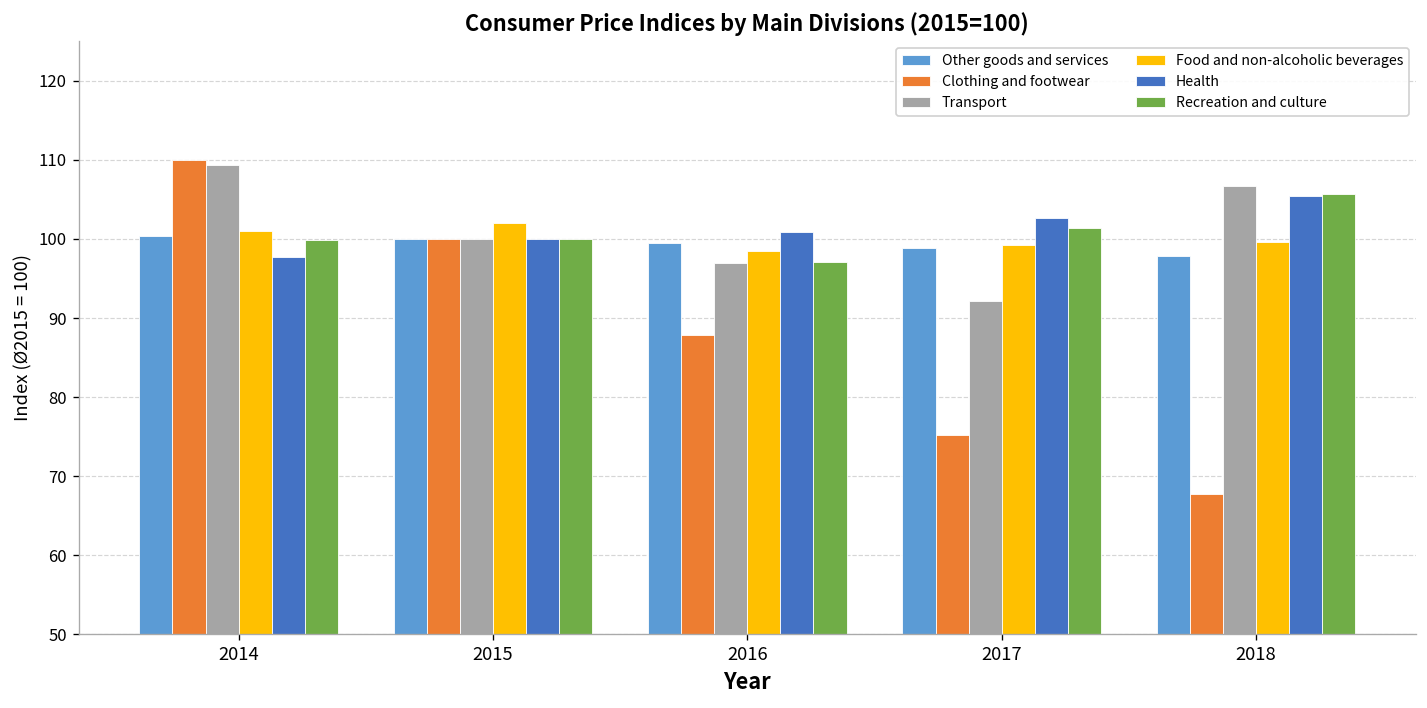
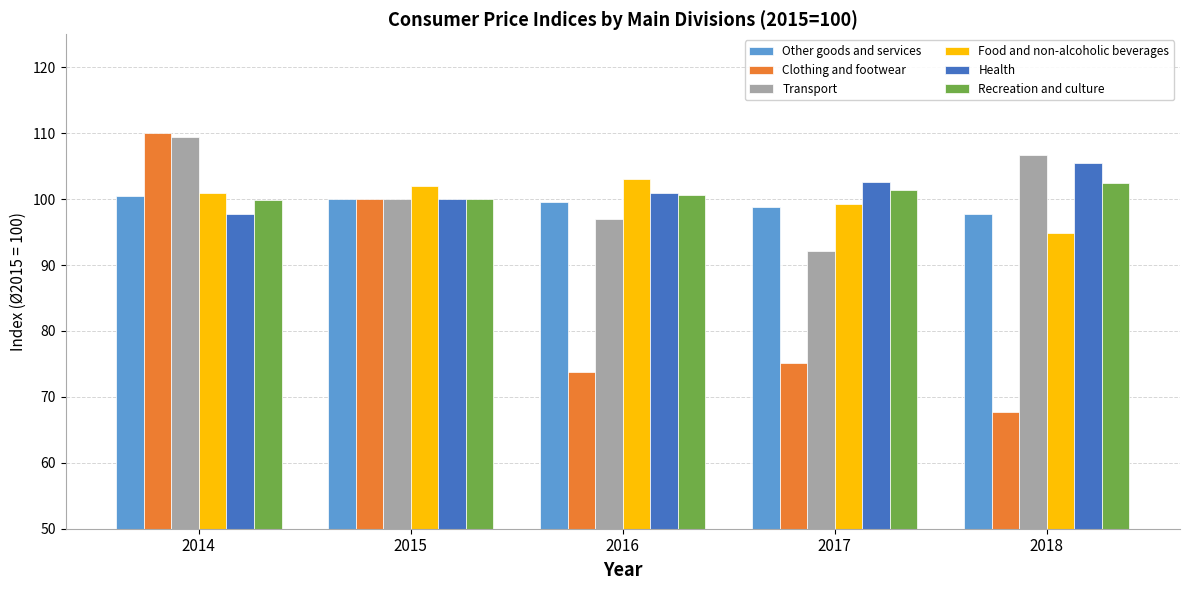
  {
    "Clothing and footwear": {
      "2014": 110,
      "2015": 100,
-     "2016": 88,
+     "2016": 74,
      "2017": 75,
      "2018": 68
    },
    "Transport": {
      "2014": 109,
      "2015": 100,
      "2016": 97,
      "2017": 92,
      "2018": 107
    },
    "Food and non-alcoholic beverages": {
      "2014": 101,
      "2015": 102,
-     "2016": 99,
+     "2016": 103,
      "2017": 99,
-     "2018": 100
+     "2018": 95
    },
    "Recreation and culture": {
      "2014": 100,
      "2015": 100,
-     "2016": 97,
+     "2016": 101,
      "2017": 101,
-     "2018": 106
+     "2018": 102
    }
  }
